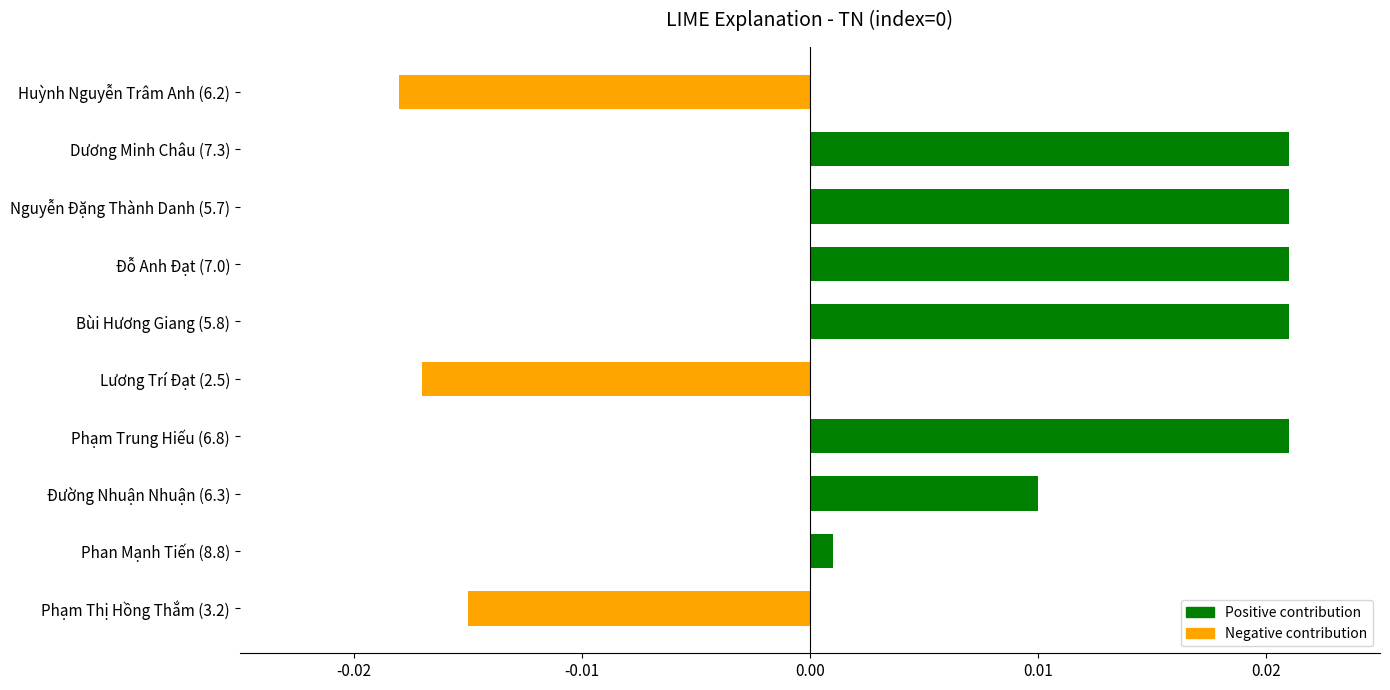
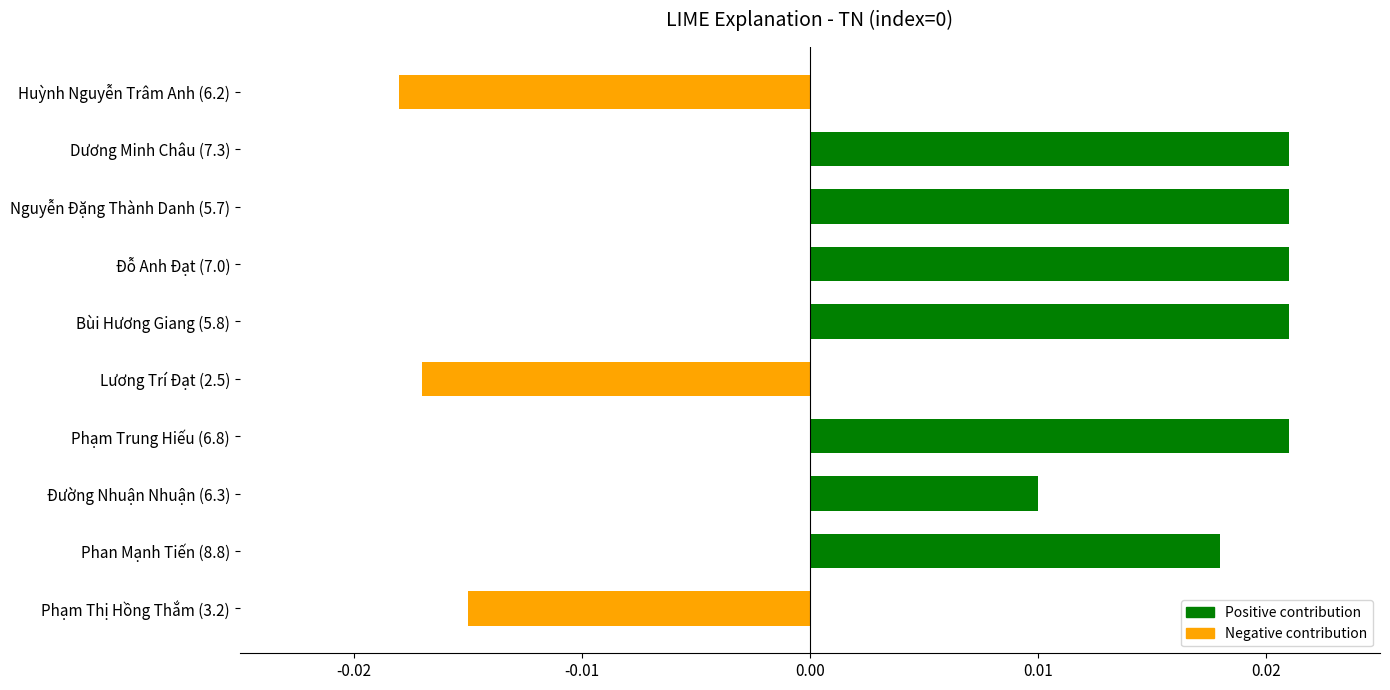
  {
    "Huỳnh Nguyễn Trâm Anh (6.2)": -0.018,
    "Dương Minh Châu (7.3)": 0.021,
    "Nguyễn Đặng Thành Danh (5.7)": 0.021,
    "Đỗ Anh Đạt (7.0)": 0.021,
    "Bùi Hương Giang (5.8)": 0.021,
    "Lương Trí Đạt (2.5)": -0.017,
    "Phạm Trung Hiếu (6.8)": 0.021,
    "Đường Nhuận Nhuận (6.3)": 0.010,
-   "Phan Mạnh Tiến (8.8)": 0.001,
+   "Phan Mạnh Tiến (8.8)": 0.018,
    "Phạm Thị Hồng Thắm (3.2)": -0.015
  }
